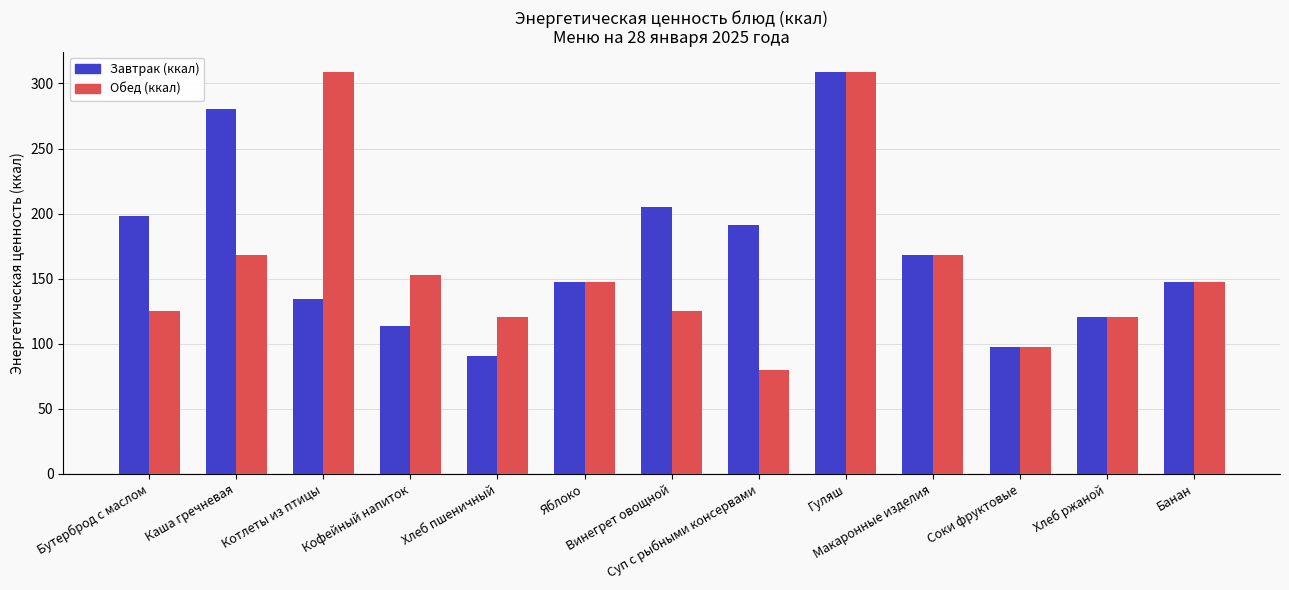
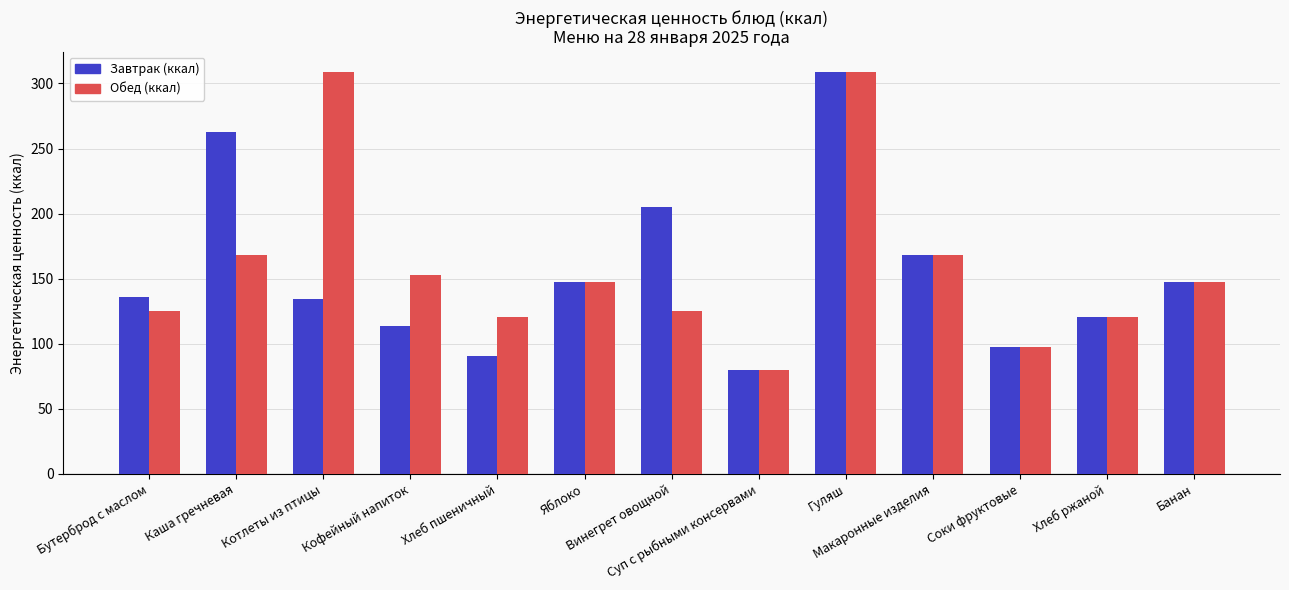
  {
    "Завтрак (ккал)": {
-     "Бутерброд с маслом": 198,
-     "Каша гречневая": 280,
+     "Бутерброд с маслом": 136,
+     "Каша гречневая": 263,
      "Котлеты из птицы": 134,
      "Кофейный напиток": 113,
      "Хлеб пшеничный": 90,
      "Яблоко": 147,
      "Винегрет овощной": 205,
-     "Суп с рыбными консервами": 191,
+     "Суп с рыбными консервами": 80,
      "Гуляш": 309,
      "Макаронные изделия": 168,
      "Соки фруктовые": 98,
      "Хлеб ржаной": 120,
      "Банан": 147
    },
    "Обед (ккал)": {
      "Бутерброд с маслом": 125,
      "Каша гречневая": 168,
      "Котлеты из птицы": 309,
      "Кофейный напиток": 153,
      "Хлеб пшеничный": 120,
      "Яблоко": 147,
      "Винегрет овощной": 125,
      "Суп с рыбными консервами": 80,
      "Гуляш": 309,
      "Макаронные изделия": 168,
      "Соки фруктовые": 98,
      "Хлеб ржаной": 120,
      "Банан": 147
    }
  }
